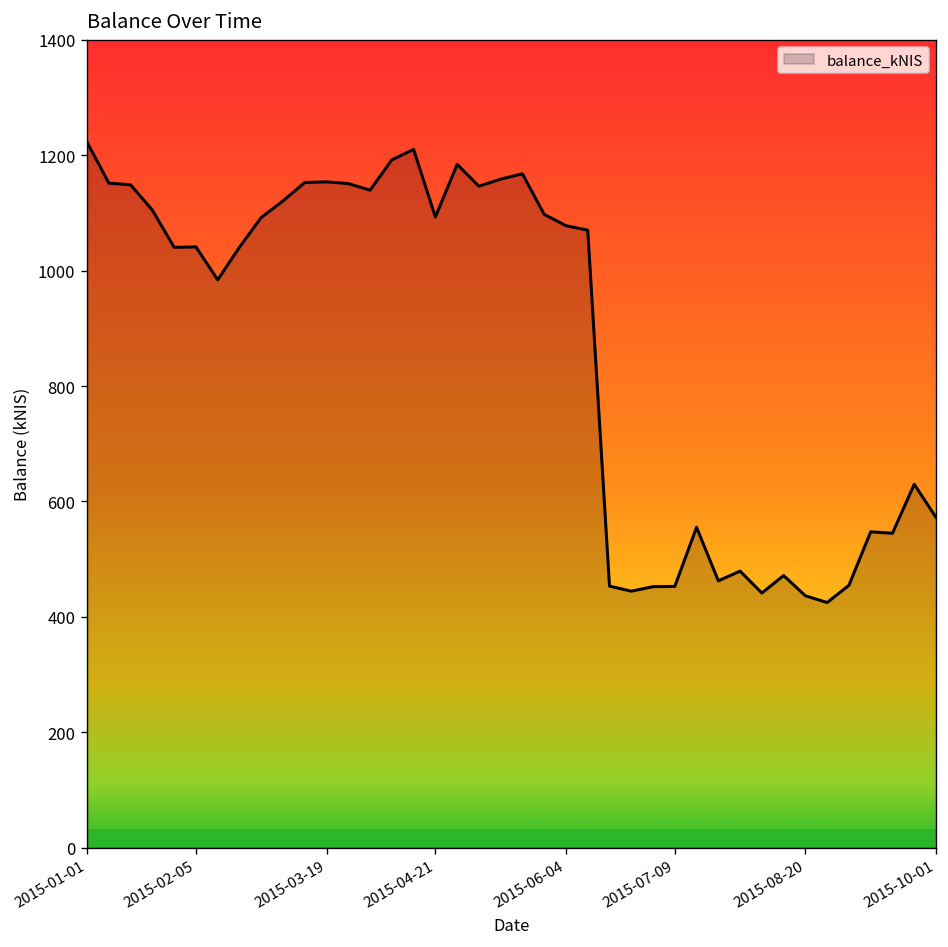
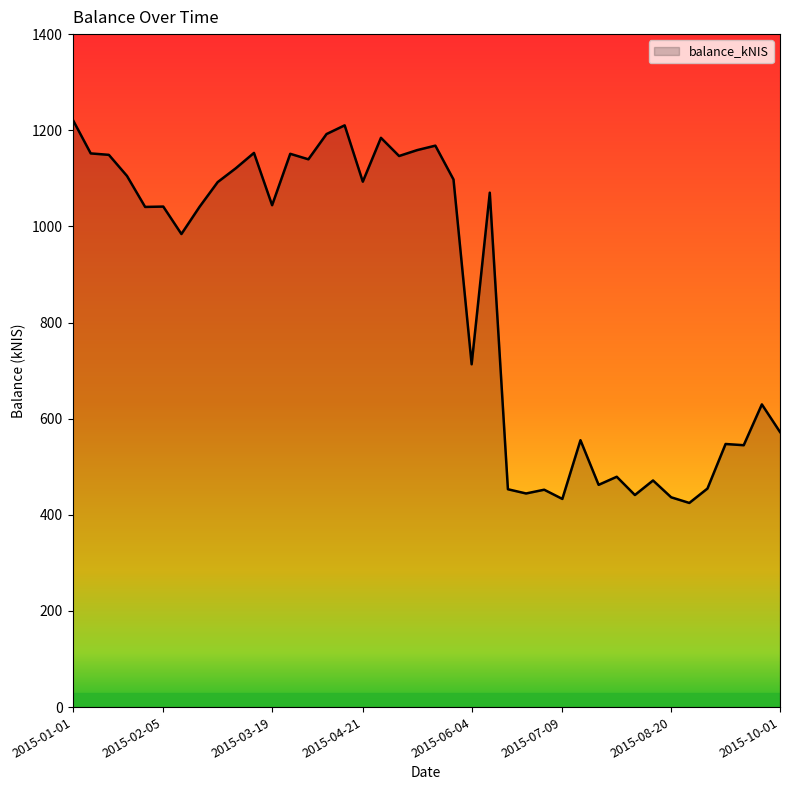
  {
    "2015-01-01": 1220,
    "2015-02-05": 1040,
-   "2015-03-19": 1150,
+   "2015-03-19": 1040,
    "2015-04-21": 1090,
-   "2015-06-04": 1080,
-   "2015-07-09": 450,
+   "2015-06-04": 710,
+   "2015-07-09": 430,
    "2015-08-20": 440,
    "2015-10-01": 570
  }
